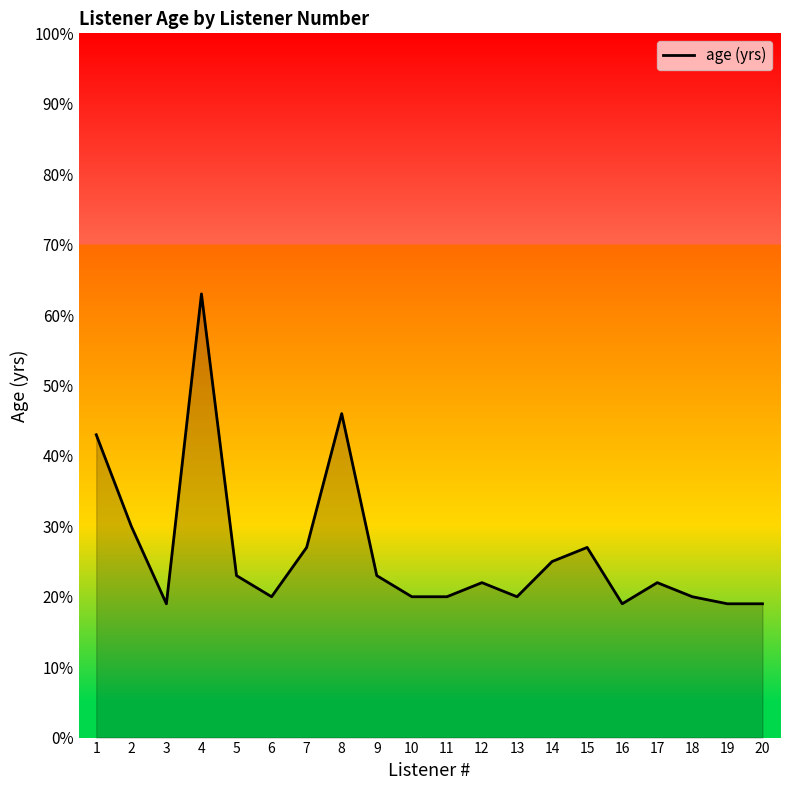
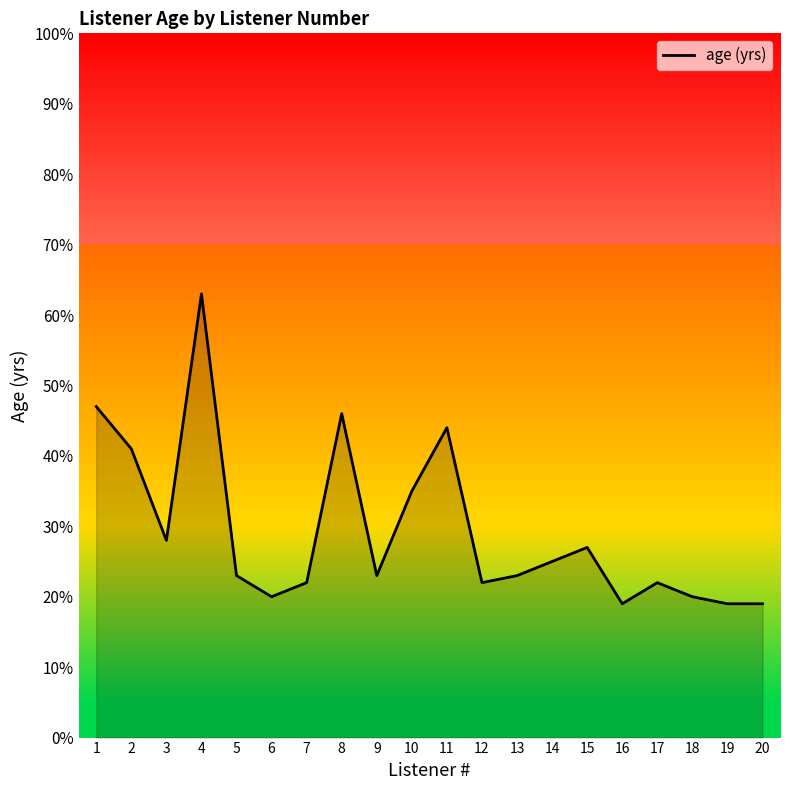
  {
-   "1": "43%",
-   "2": "30%",
-   "3": "19%",
+   "1": "47%",
+   "2": "41%",
+   "3": "28%",
    "4": "63%",
    "5": "23%",
    "6": "20%",
-   "7": "27%",
+   "7": "22%",
    "8": "46%",
    "9": "23%",
-   "10": "20%",
-   "11": "20%",
+   "10": "35%",
+   "11": "44%",
    "12": "22%",
-   "13": "20%",
+   "13": "23%",
    "14": "25%",
    "15": "27%",
    "16": "19%",
    "17": "22%",
    "18": "20%",
    "19": "19%",
    "20": "19%"
  }
